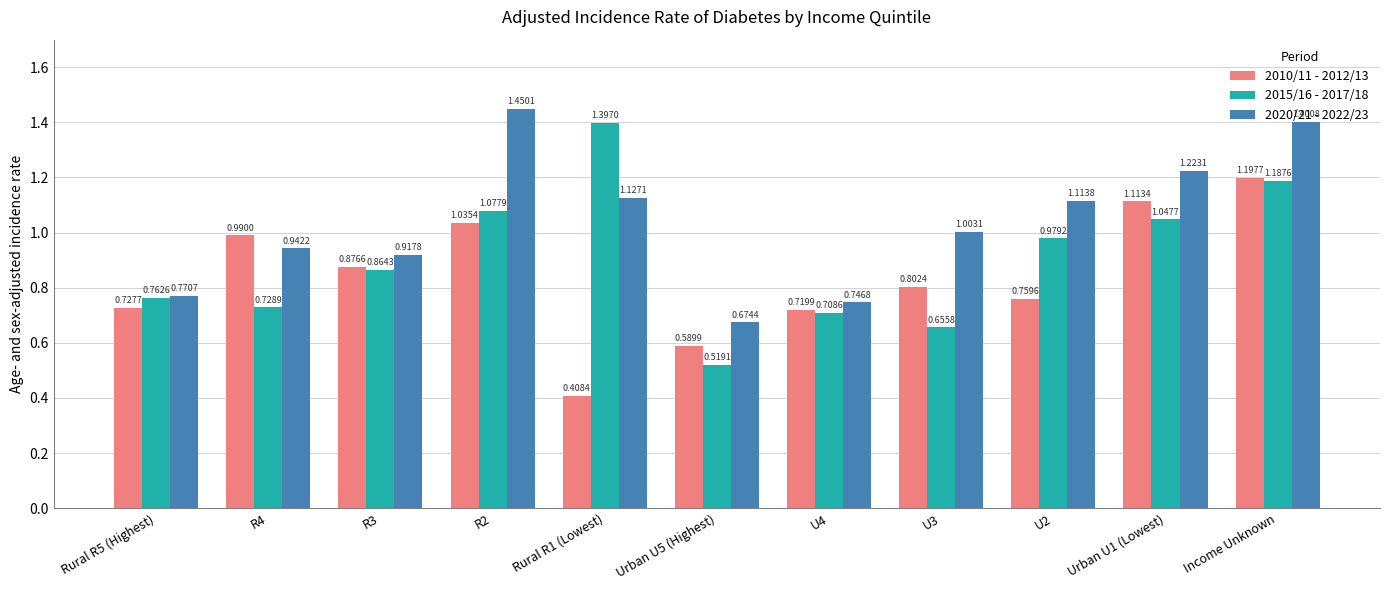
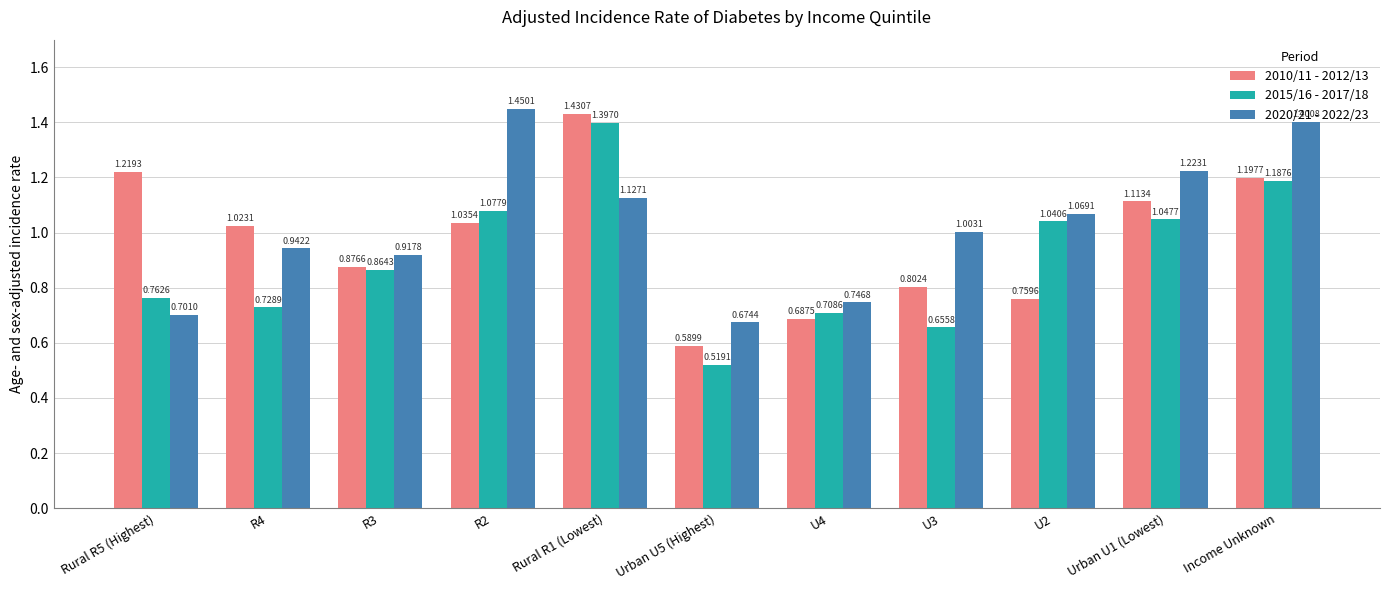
  {
    "2010/11 - 2012/13": {
-     "Rural R5 (Highest)": 0.7277,
-     "R4": 0.9900,
+     "Rural R5 (Highest)": 1.2193,
+     "R4": 1.0231,
      "R3": 0.8766,
      "R2": 1.0354,
-     "Rural R1 (Lowest)": 0.4084,
+     "Rural R1 (Lowest)": 1.4307,
      "Urban U5 (Highest)": 0.5899,
-     "U4": 0.7199,
+     "U4": 0.6875,
      "U3": 0.8024,
      "U2": 0.7596,
      "Urban U1 (Lowest)": 1.1134,
      "Income Unknown": 1.1977
    },
    "2015/16 - 2017/18": {
      "Rural R5 (Highest)": 0.7626,
      "R4": 0.7289,
      "R3": 0.8643,
      "R2": 1.0779,
      "Rural R1 (Lowest)": 1.3970,
      "Urban U5 (Highest)": 0.5191,
      "U4": 0.7086,
      "U3": 0.6558,
-     "U2": 0.9792,
+     "U2": 1.0406,
      "Urban U1 (Lowest)": 1.0477,
      "Income Unknown": 1.1876
    },
    "2020/21 - 2022/23": {
-     "Rural R5 (Highest)": 0.7707,
+     "Rural R5 (Highest)": 0.7010,
      "R4": 0.9422,
      "R3": 0.9178,
      "R2": 1.4501,
      "Rural R1 (Lowest)": 1.1271,
      "Urban U5 (Highest)": 0.6744,
      "U4": 0.7468,
      "U3": 1.0031,
-     "U2": 1.1138,
+     "U2": 1.0691,
      "Urban U1 (Lowest)": 1.2231,
      "Income Unknown": 1.4008
    }
  }
